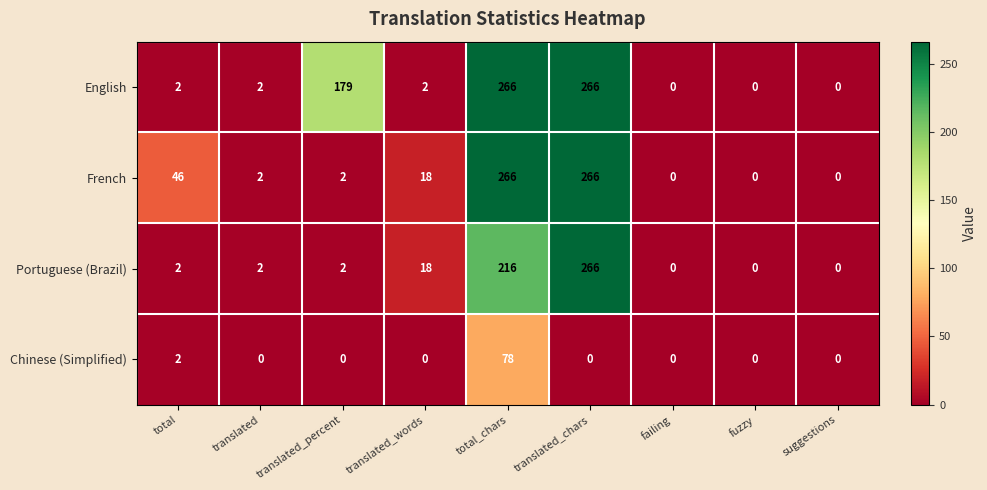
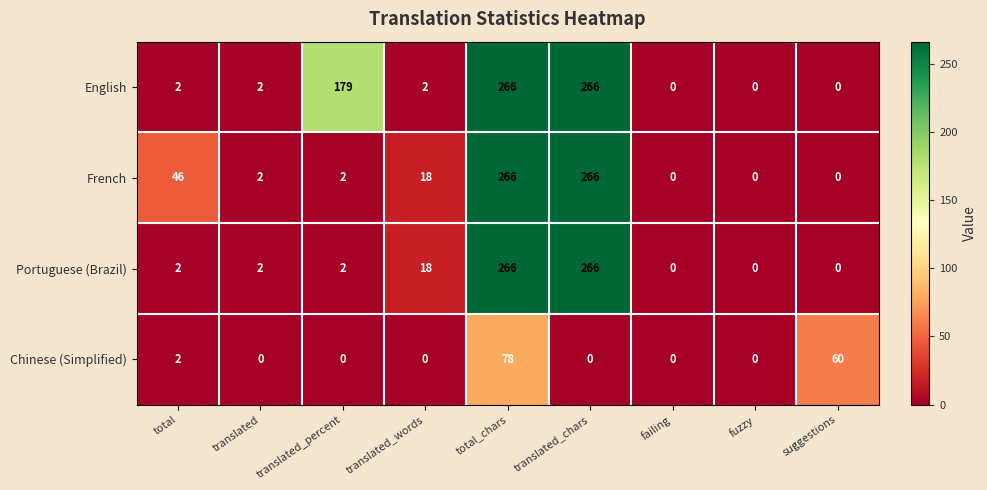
  {
    "English": {
      "total": 2,
      "translated": 2,
      "translated_percent": 179,
      "translated_words": 2,
      "total_chars": 266,
      "translated_chars": 266,
      "failing": 0,
      "fuzzy": 0,
      "suggestions": 0
    },
    "French": {
      "total": 46,
      "translated": 2,
      "translated_percent": 2,
      "translated_words": 18,
      "total_chars": 266,
      "translated_chars": 266,
      "failing": 0,
      "fuzzy": 0,
      "suggestions": 0
    },
    "Portuguese (Brazil)": {
      "total": 2,
      "translated": 2,
      "translated_percent": 2,
      "translated_words": 18,
-     "total_chars": 216,
+     "total_chars": 266,
      "translated_chars": 266,
      "failing": 0,
      "fuzzy": 0,
      "suggestions": 0
    },
    "Chinese (Simplified)": {
      "total": 2,
      "translated": 0,
      "translated_percent": 0,
      "translated_words": 0,
      "total_chars": 78,
      "translated_chars": 0,
      "failing": 0,
      "fuzzy": 0,
-     "suggestions": 0
+     "suggestions": 60
    }
  }
